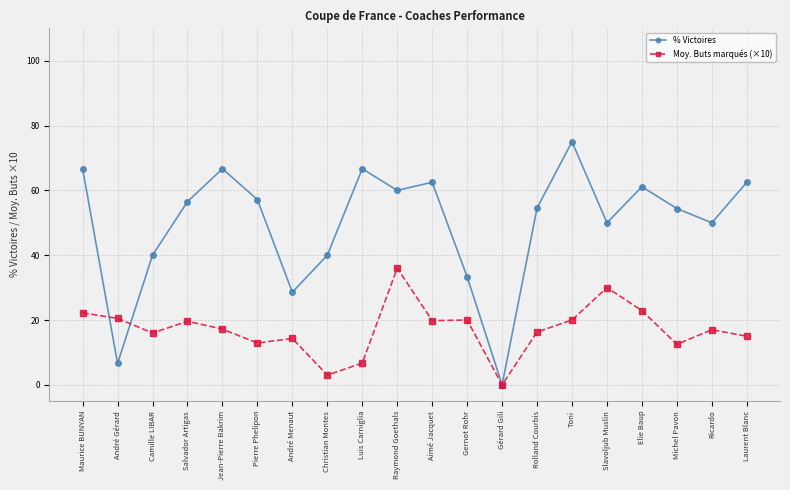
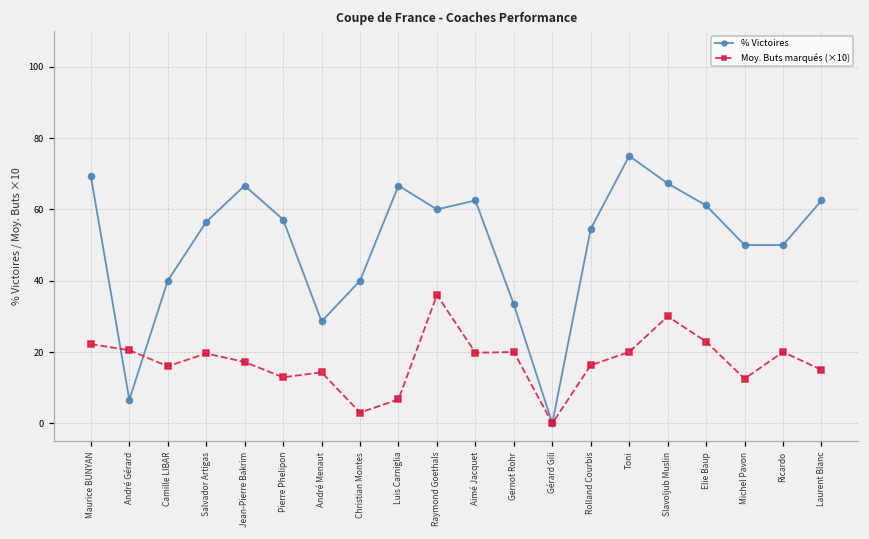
  {
    "% Victoires": {
-     "Maurice BUNYAN": 67,
+     "Maurice BUNYAN": 69,
      "André Gérard": 7,
      "Camille LIBAR": 40,
      "Salvador Artigas": 57,
      "Jean-Pierre Bakrim": 67,
      "Pierre Phelipon": 57,
      "André Menaut": 29,
      "Christian Montes": 40,
      "Luis Carniglia": 67,
      "Raymond Goethals": 60,
      "Aimé Jacquet": 63,
      "Gernot Rohr": 33,
      "Rolland Courbis": 55,
      "Toni": 75,
-     "Slavoljub Muslin": 50,
+     "Slavoljub Muslin": 67,
      "Elie Baup": 61,
-     "Michel Pavon": 54,
+     "Michel Pavon": 50,
      "Ricardo": 50,
      "Laurent Blanc": 63
    },
    "Moy. Buts marqués (×10)": {
      "Maurice BUNYAN": 22,
      "André Gérard": 21,
      "Camille LIBAR": 16,
      "Salvador Artigas": 20,
      "Jean-Pierre Bakrim": 17,
      "Pierre Phelipon": 13,
      "André Menaut": 14,
      "Christian Montes": 3,
      "Luis Carniglia": 7,
      "Raymond Goethals": 36,
      "Aimé Jacquet": 20,
      "Gernot Rohr": 20,
      "Rolland Courbis": 16,
      "Toni": 20,
      "Slavoljub Muslin": 30,
      "Elie Baup": 23,
      "Michel Pavon": 13,
-     "Ricardo": 17,
+     "Ricardo": 20,
      "Laurent Blanc": 15
    }
  }
